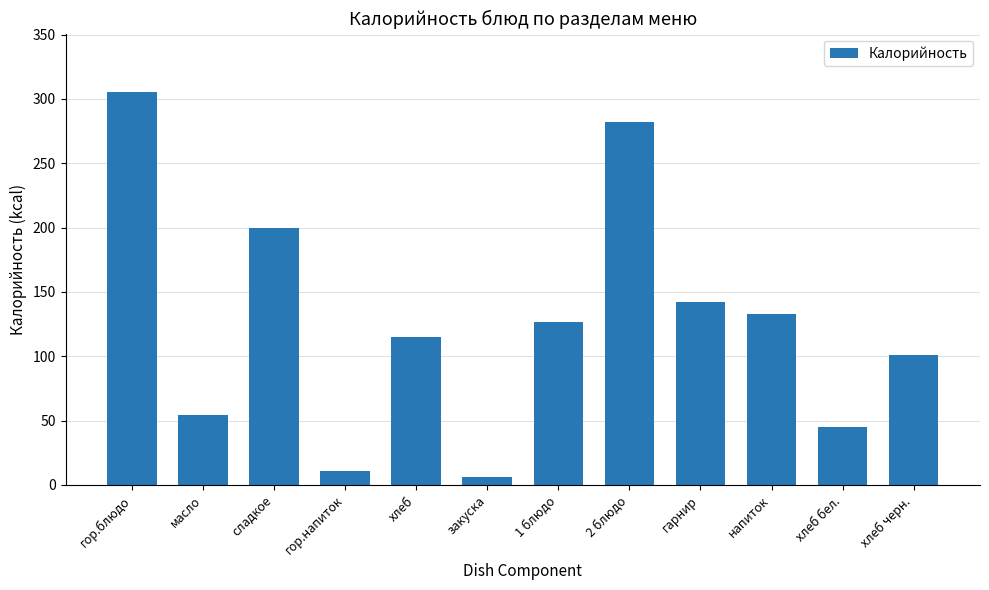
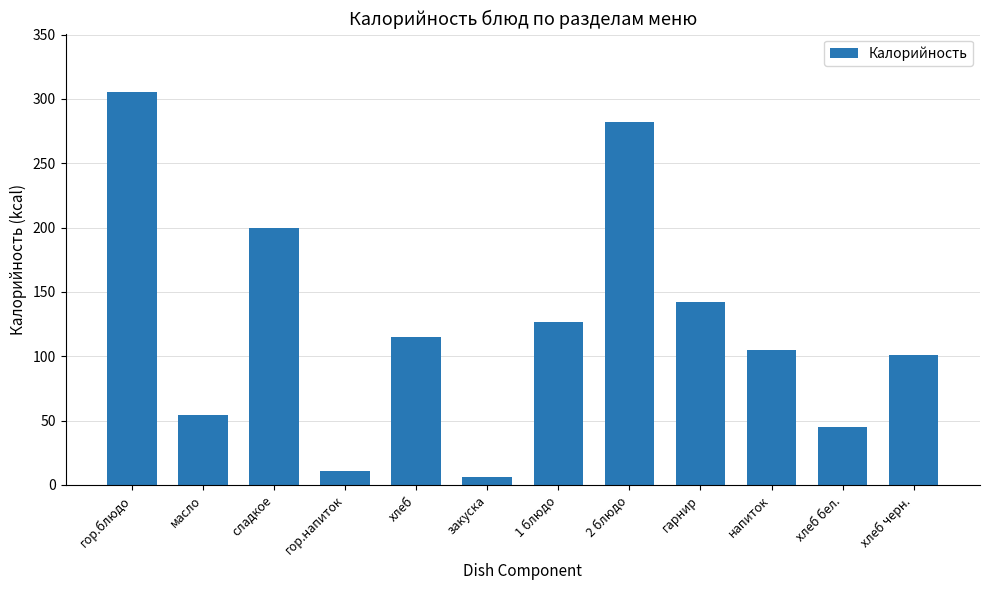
  {
    "гор.блюдо": 305,
    "масло": 54,
    "сладкое": 200,
    "гор.напиток": 11,
    "хлеб": 115,
    "закуска": 6,
    "1 блюдо": 127,
    "2 блюдо": 282,
    "гарнир": 142,
-   "напиток": 133,
+   "напиток": 105,
    "хлеб бел.": 45,
    "хлеб черн.": 101
  }
